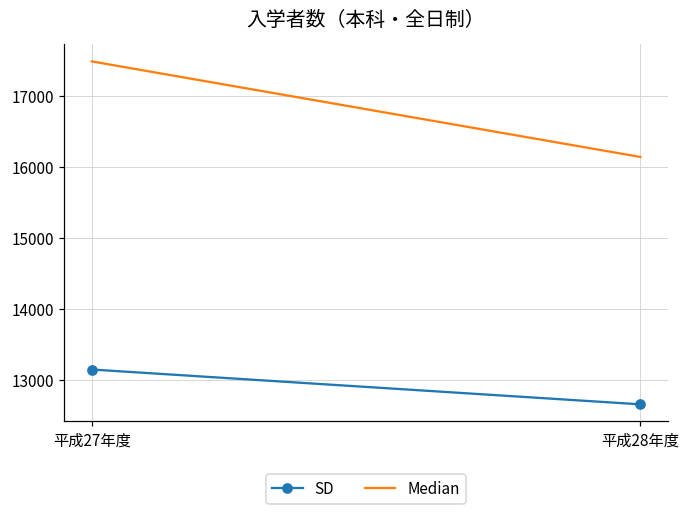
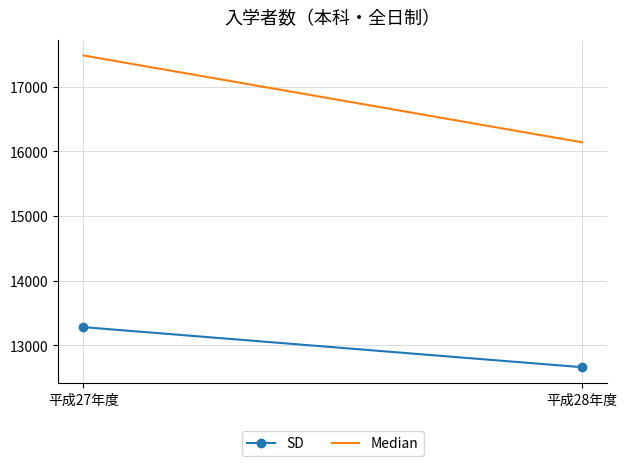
  {
    "SD": {
-     "平成27年度": 13200,
+     "平成27年度": 13300,
      "平成28年度": 12700
    },
    "Median": {
      "平成27年度": 17500,
      "平成28年度": 16100
    }
  }
